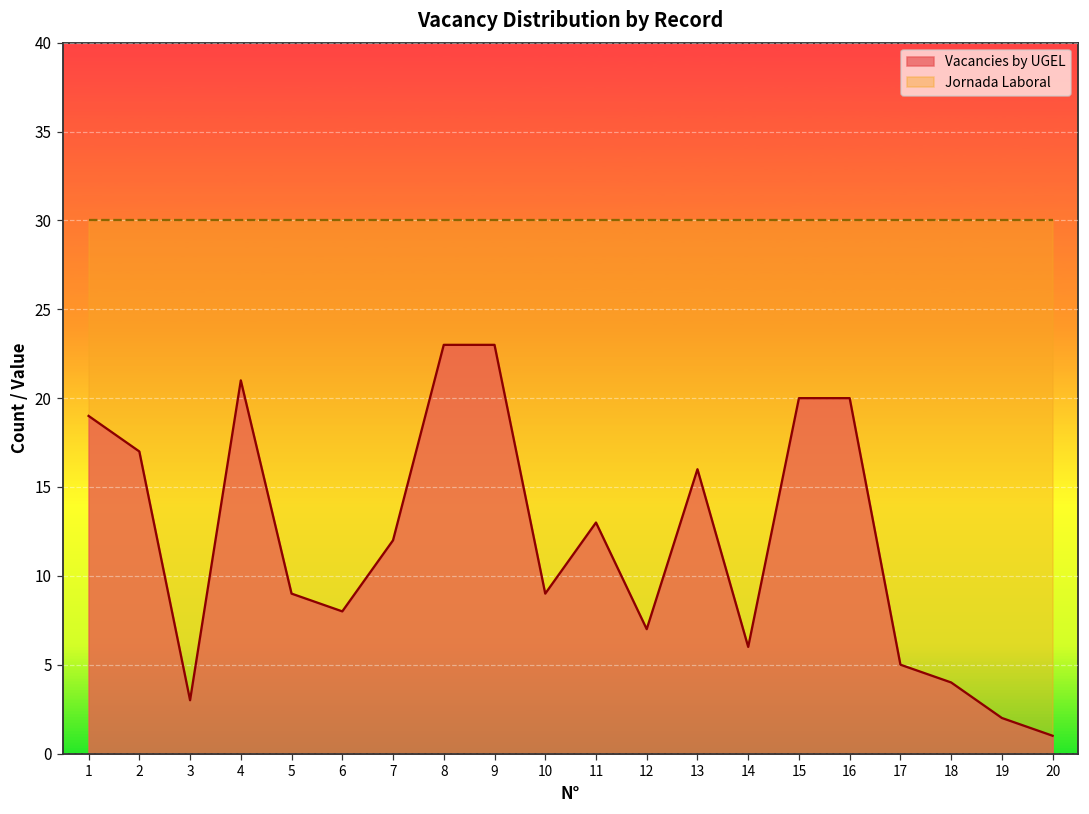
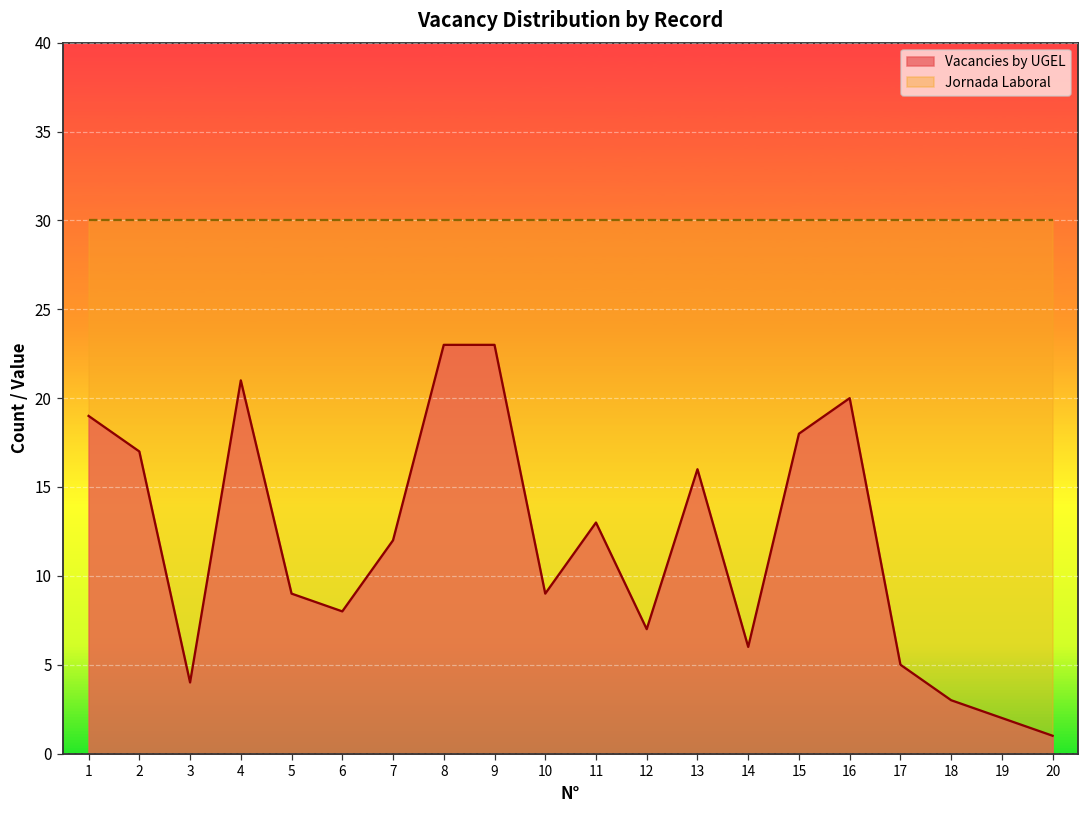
  {
    "Vacancies by UGEL": {
      "1": 19,
      "2": 17,
-     "3": 3,
+     "3": 4,
      "4": 21,
      "5": 9,
      "6": 8,
      "7": 12,
      "8": 23,
      "9": 23,
      "10": 9,
      "11": 13,
      "12": 7,
      "13": 16,
      "14": 6,
-     "15": 20,
+     "15": 18,
      "16": 20,
      "17": 5,
-     "18": 4,
+     "18": 3,
      "19": 2,
      "20": 1
    },
    "Jornada Laboral": {
      "1": 30,
      "2": 30,
      "3": 30,
      "4": 30,
      "5": 30,
      "6": 30,
      "7": 30,
      "8": 30,
      "9": 30,
      "10": 30,
      "11": 30,
      "12": 30,
      "13": 30,
      "14": 30,
      "15": 30,
      "16": 30,
      "17": 30,
      "18": 30,
      "19": 30,
      "20": 30
    }
  }
